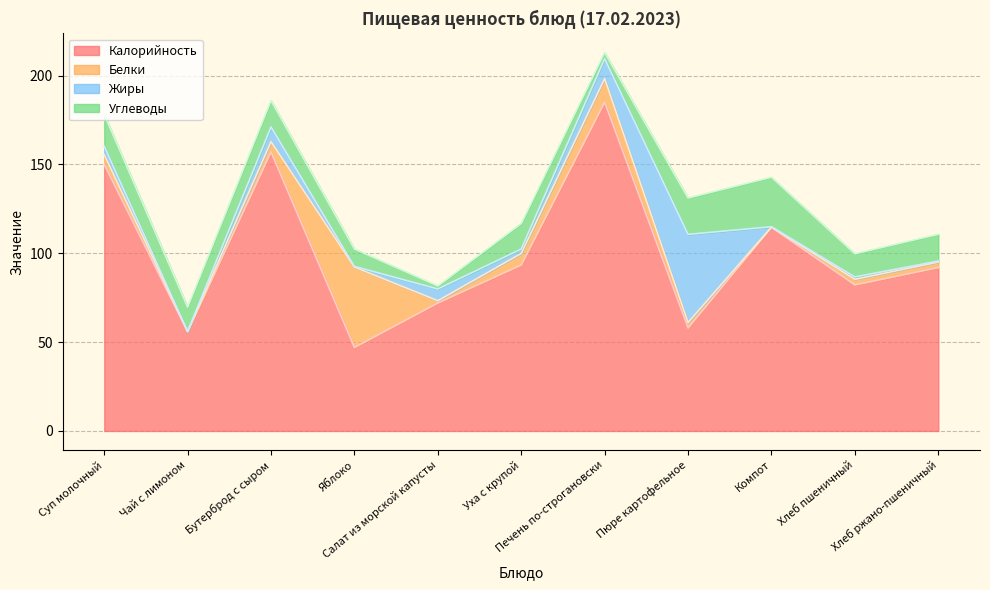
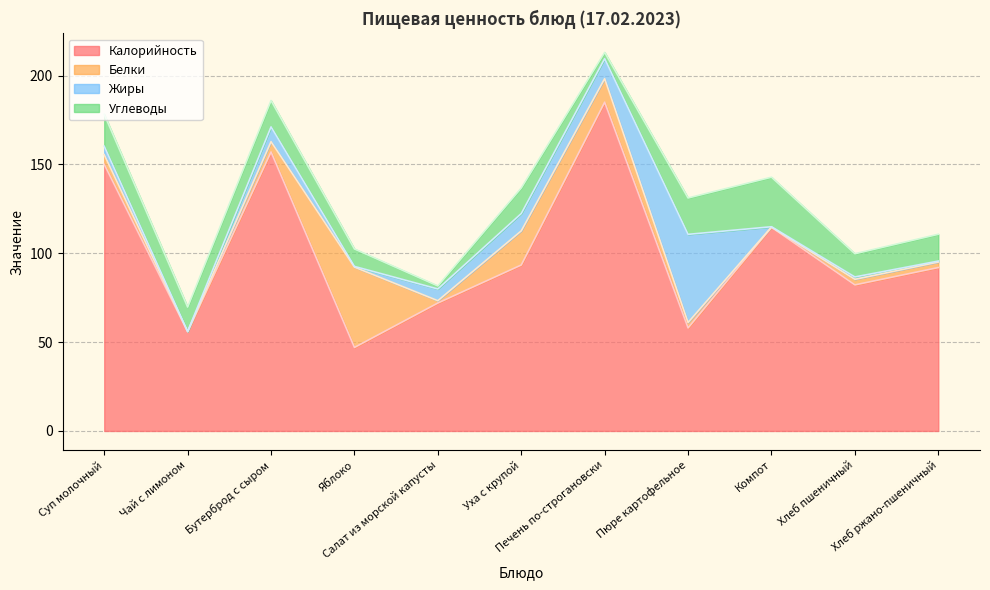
  {
    "Калорийность": {
      "Суп молочный": 150,
      "Бутерброд с сыром": 157,
      "Яблоко": 47,
      "Уха с крупой": 93,
      "Печень по-строгановски": 185,
      "Пюре картофельное": 58,
      "Хлеб пшеничный": 82,
      "Хлеб ржано-пшеничный": 92
    },
    "Белки": {
      "Суп молочный": 5,
      "Бутерброд с сыром": 6,
-     "Уха с крупой": 7,
+     "Уха с крупой": 19,
      "Печень по-строгановски": 13,
      "Пюре картофельное": 3
    },
    "Жиры": {
      "Суп молочный": 5,
      "Бутерброд с сыром": 8,
      "Салат из морской капусты": 7,
-     "Уха с крупой": 2,
+     "Уха с крупой": 10,
      "Печень по-строгановски": 11,
      "Пюре картофельное": 50
    },
    "Углеводы": {
      "Чай с лимоном": 14,
      "Бутерброд с сыром": 15,
      "Яблоко": 10,
      "Салат из морской капусты": 2,
      "Уха с крупой": 14,
      "Печень по-строгановски": 4,
      "Пюре картофельное": 20,
      "Компот": 28,
      "Хлеб пшеничный": 13,
      "Хлеб ржано-пшеничный": 15
    }
  }
